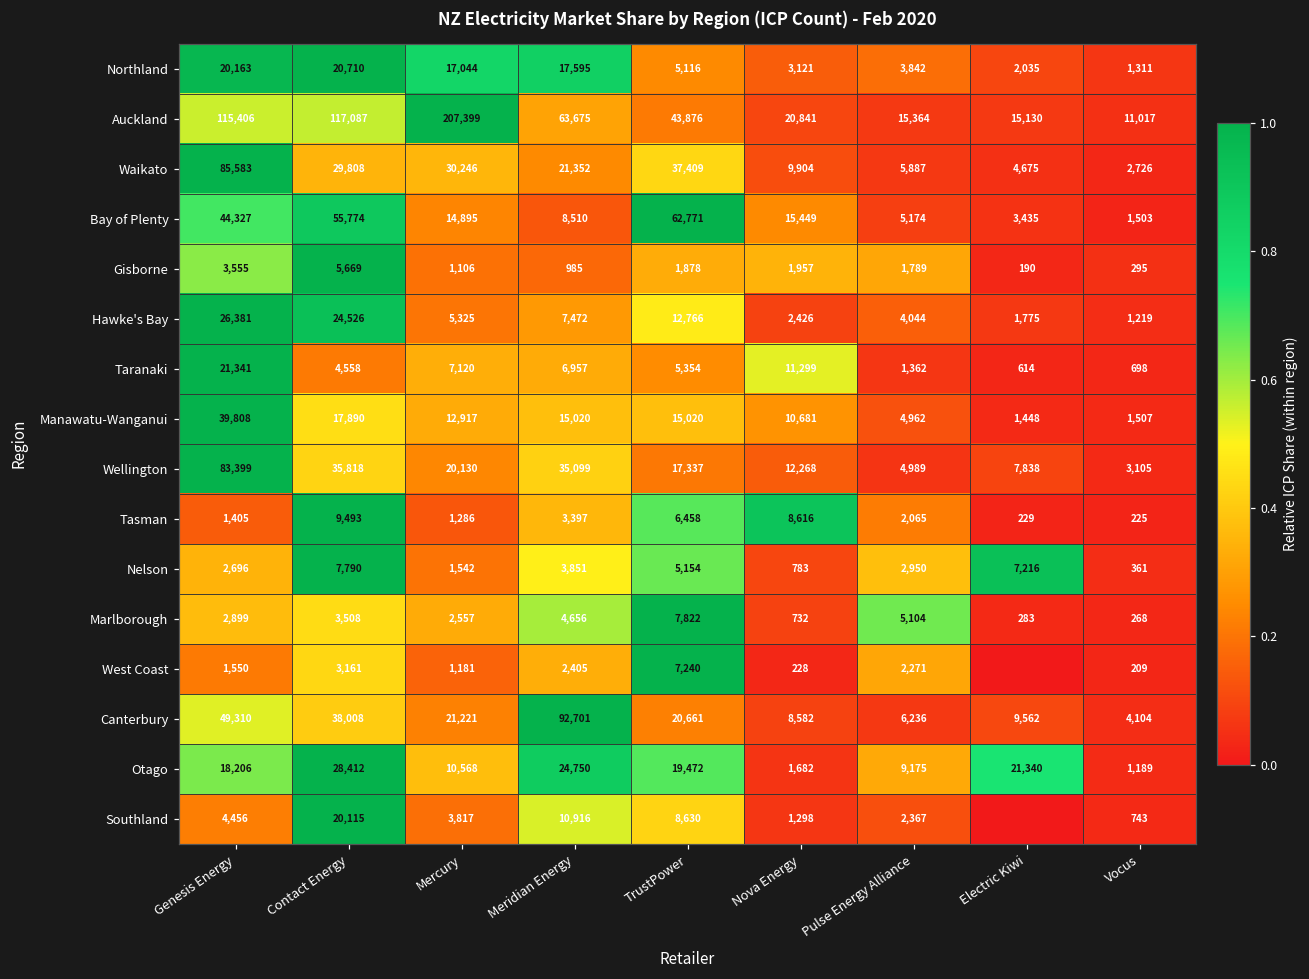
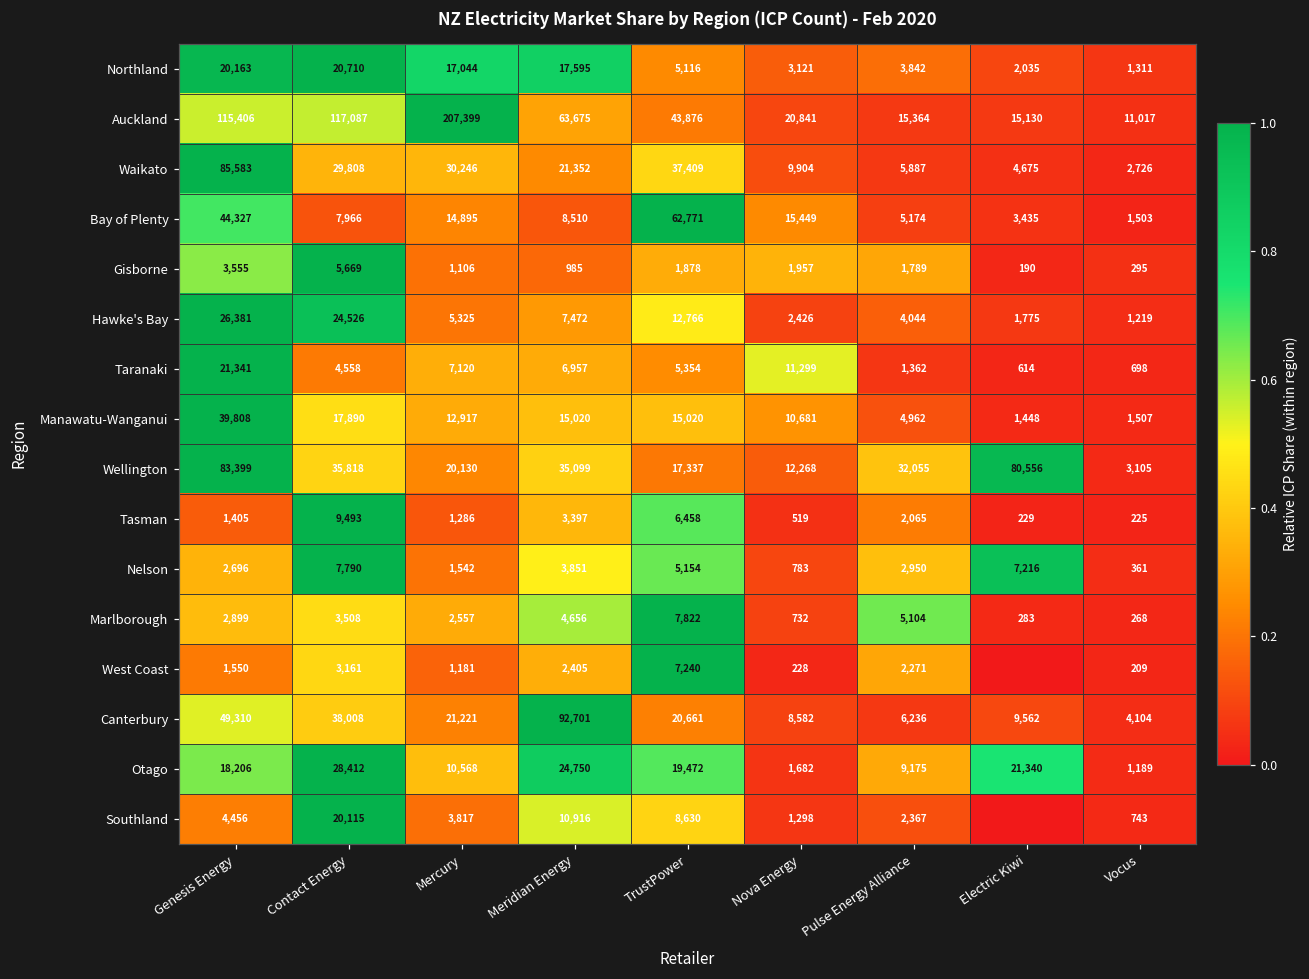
  {
    "Northland": {
      "Genesis Energy": "20,163",
      "Contact Energy": "20,710",
      "Mercury": "17,044",
      "Meridian Energy": "17,595",
      "TrustPower": "5,116",
      "Nova Energy": "3,121",
      "Pulse Energy Alliance": "3,842",
      "Electric Kiwi": "2,035",
      "Vocus": "1,311"
    },
    "Auckland": {
      "Genesis Energy": "115,406",
      "Contact Energy": "117,087",
      "Mercury": "207,399",
      "Meridian Energy": "63,675",
      "TrustPower": "43,876",
      "Nova Energy": "20,841",
      "Pulse Energy Alliance": "15,364",
      "Electric Kiwi": "15,130",
      "Vocus": "11,017"
    },
    "Waikato": {
      "Genesis Energy": "85,583",
      "Contact Energy": "29,808",
      "Mercury": "30,246",
      "Meridian Energy": "21,352",
      "TrustPower": "37,409",
      "Nova Energy": "9,904",
      "Pulse Energy Alliance": "5,887",
      "Electric Kiwi": "4,675",
      "Vocus": "2,726"
    },
    "Bay of Plenty": {
      "Genesis Energy": "44,327",
-     "Contact Energy": "55,774",
+     "Contact Energy": "7,966",
      "Mercury": "14,895",
      "Meridian Energy": "8,510",
      "TrustPower": "62,771",
      "Nova Energy": "15,449",
      "Pulse Energy Alliance": "5,174",
      "Electric Kiwi": "3,435",
      "Vocus": "1,503"
    },
    "Gisborne": {
      "Genesis Energy": "3,555",
      "Contact Energy": "5,669",
      "Mercury": "1,106",
      "Meridian Energy": "985",
      "TrustPower": "1,878",
      "Nova Energy": "1,957",
      "Pulse Energy Alliance": "1,789",
      "Electric Kiwi": "190",
      "Vocus": "295"
    },
    "Hawke's Bay": {
      "Genesis Energy": "26,381",
      "Contact Energy": "24,526",
      "Mercury": "5,325",
      "Meridian Energy": "7,472",
      "TrustPower": "12,766",
      "Nova Energy": "2,426",
      "Pulse Energy Alliance": "4,044",
      "Electric Kiwi": "1,775",
      "Vocus": "1,219"
    },
    "Taranaki": {
      "Genesis Energy": "21,341",
      "Contact Energy": "4,558",
      "Mercury": "7,120",
      "Meridian Energy": "6,957",
      "TrustPower": "5,354",
      "Nova Energy": "11,299",
      "Pulse Energy Alliance": "1,362",
      "Electric Kiwi": "614",
      "Vocus": "698"
    },
    "Manawatu-Wanganui": {
      "Genesis Energy": "39,808",
      "Contact Energy": "17,890",
      "Mercury": "12,917",
      "Meridian Energy": "15,020",
      "TrustPower": "15,020",
      "Nova Energy": "10,681",
      "Pulse Energy Alliance": "4,962",
      "Electric Kiwi": "1,448",
      "Vocus": "1,507"
    },
    "Wellington": {
      "Genesis Energy": "83,399",
      "Contact Energy": "35,818",
      "Mercury": "20,130",
      "Meridian Energy": "35,099",
      "TrustPower": "17,337",
      "Nova Energy": "12,268",
-     "Pulse Energy Alliance": "4,989",
-     "Electric Kiwi": "7,838",
+     "Pulse Energy Alliance": "32,055",
+     "Electric Kiwi": "80,556",
      "Vocus": "3,105"
    },
    "Tasman": {
      "Genesis Energy": "1,405",
      "Contact Energy": "9,493",
      "Mercury": "1,286",
      "Meridian Energy": "3,397",
      "TrustPower": "6,458",
-     "Nova Energy": "8,616",
+     "Nova Energy": "519",
      "Pulse Energy Alliance": "2,065",
      "Electric Kiwi": "229",
      "Vocus": "225"
    },
    "Nelson": {
      "Genesis Energy": "2,696",
      "Contact Energy": "7,790",
      "Mercury": "1,542",
      "Meridian Energy": "3,851",
      "TrustPower": "5,154",
      "Nova Energy": "783",
      "Pulse Energy Alliance": "2,950",
      "Electric Kiwi": "7,216",
      "Vocus": "361"
    },
    "Marlborough": {
      "Genesis Energy": "2,899",
      "Contact Energy": "3,508",
      "Mercury": "2,557",
      "Meridian Energy": "4,656",
      "TrustPower": "7,822",
      "Nova Energy": "732",
      "Pulse Energy Alliance": "5,104",
      "Electric Kiwi": "283",
      "Vocus": "268"
    },
    "West Coast": {
      "Genesis Energy": "1,550",
      "Contact Energy": "3,161",
      "Mercury": "1,181",
      "Meridian Energy": "2,405",
      "TrustPower": "7,240",
      "Nova Energy": "228",
      "Pulse Energy Alliance": "2,271",
      "Vocus": "209"
    },
    "Canterbury": {
      "Genesis Energy": "49,310",
      "Contact Energy": "38,008",
      "Mercury": "21,221",
      "Meridian Energy": "92,701",
      "TrustPower": "20,661",
      "Nova Energy": "8,582",
      "Pulse Energy Alliance": "6,236",
      "Electric Kiwi": "9,562",
      "Vocus": "4,104"
    },
    "Otago": {
      "Genesis Energy": "18,206",
      "Contact Energy": "28,412",
      "Mercury": "10,568",
      "Meridian Energy": "24,750",
      "TrustPower": "19,472",
      "Nova Energy": "1,682",
      "Pulse Energy Alliance": "9,175",
      "Electric Kiwi": "21,340",
      "Vocus": "1,189"
    },
    "Southland": {
      "Genesis Energy": "4,456",
      "Contact Energy": "20,115",
      "Mercury": "3,817",
      "Meridian Energy": "10,916",
      "TrustPower": "8,630",
      "Nova Energy": "1,298",
      "Pulse Energy Alliance": "2,367",
      "Vocus": "743"
    }
  }
